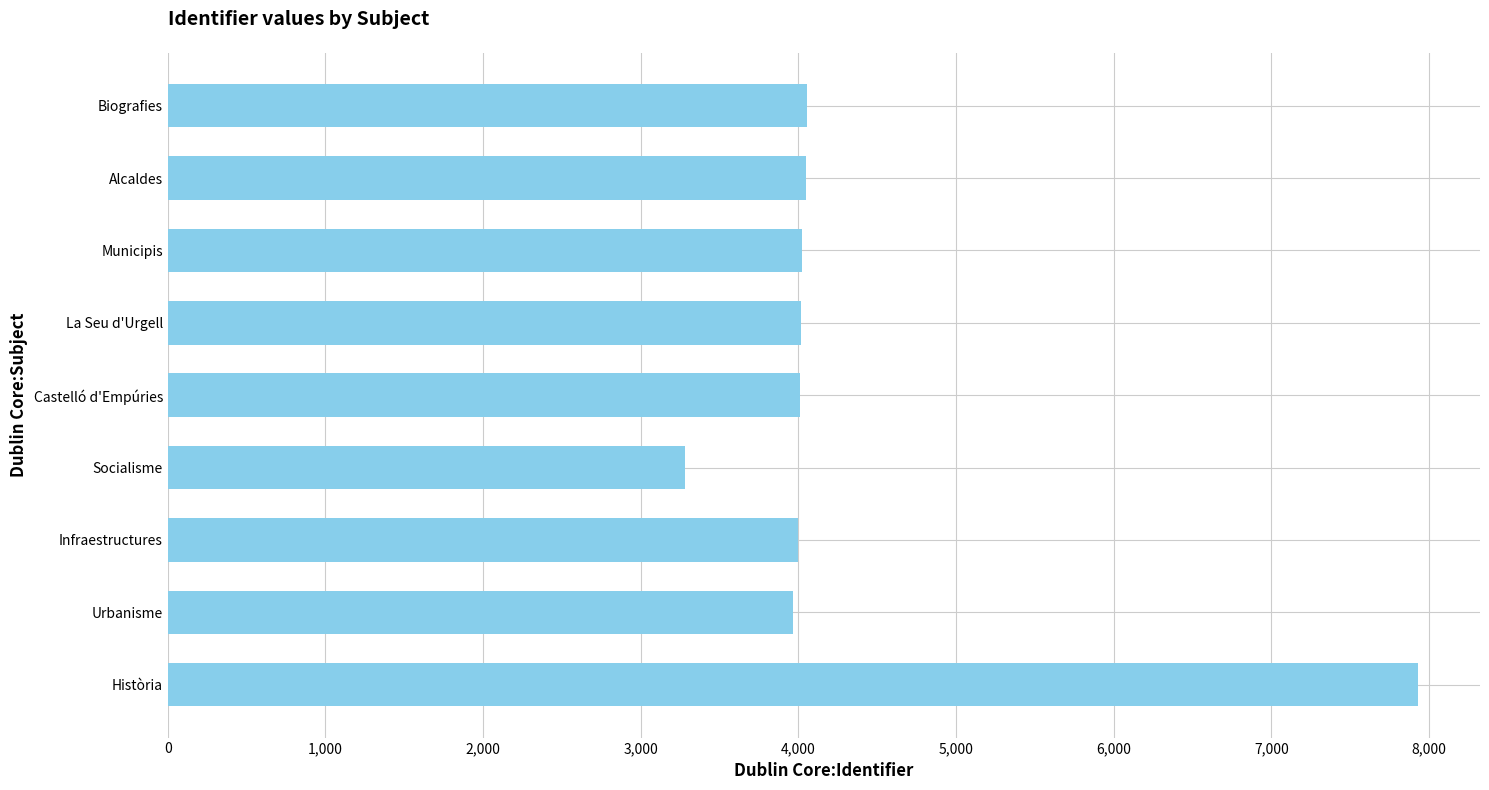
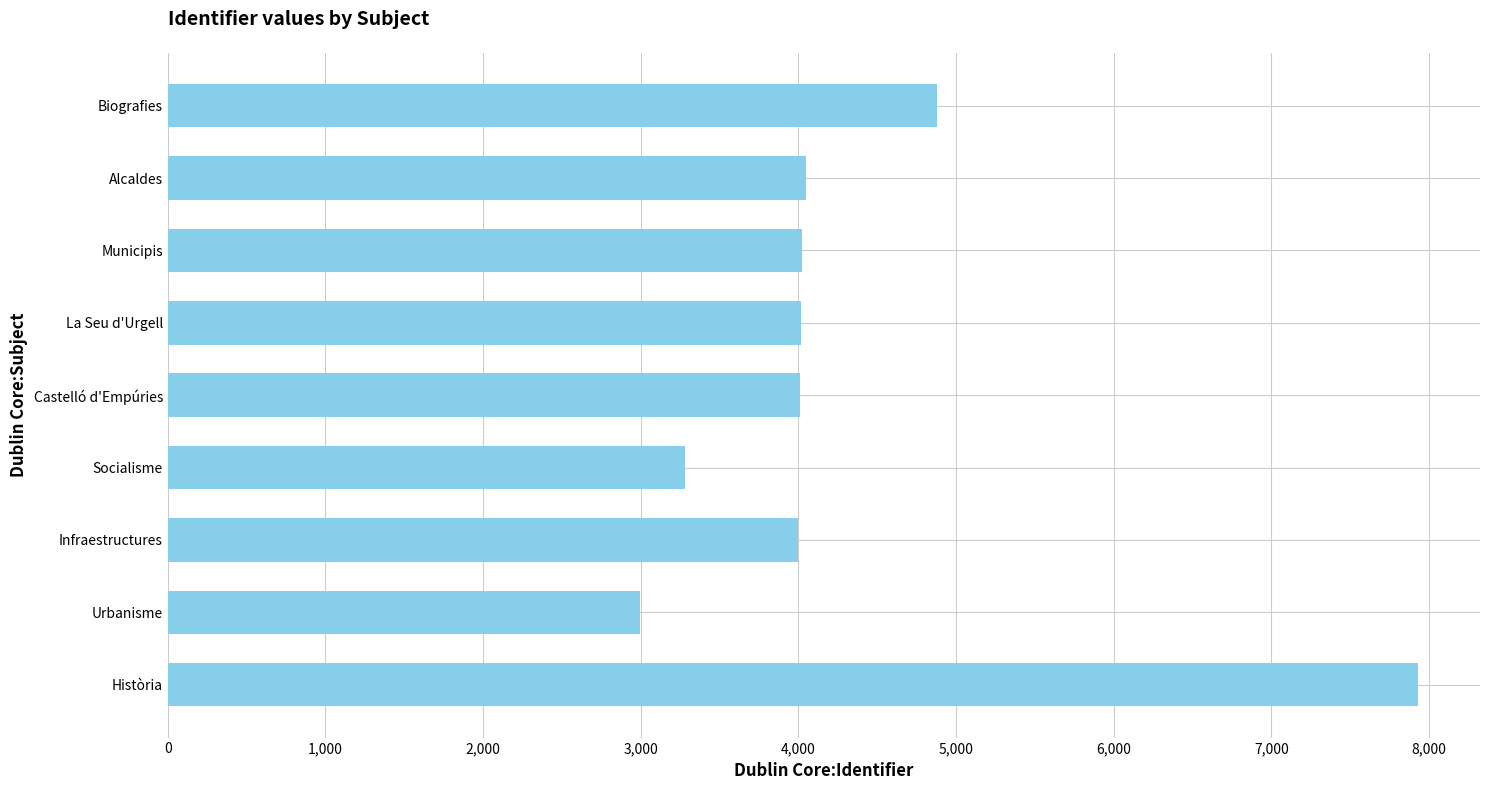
  {
-   "Biografies": "4,060",
+   "Biografies": "4,880",
    "Alcaldes": "4,050",
    "Municipis": "4,020",
    "La Seu d'Urgell": "4,020",
    "Castelló d'Empúries": "4,010",
    "Socialisme": "3,280",
    "Infraestructures": "4,000",
-   "Urbanisme": "3,960",
+   "Urbanisme": "2,990",
    "Història": "7,930"
  }
